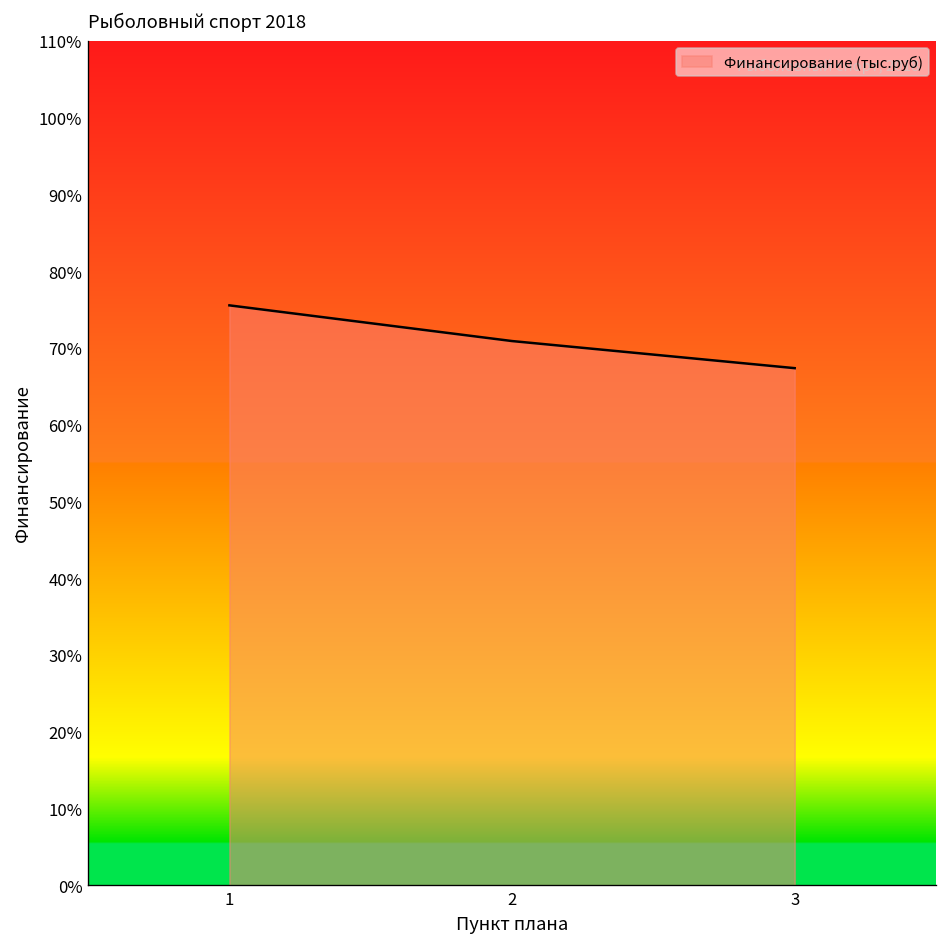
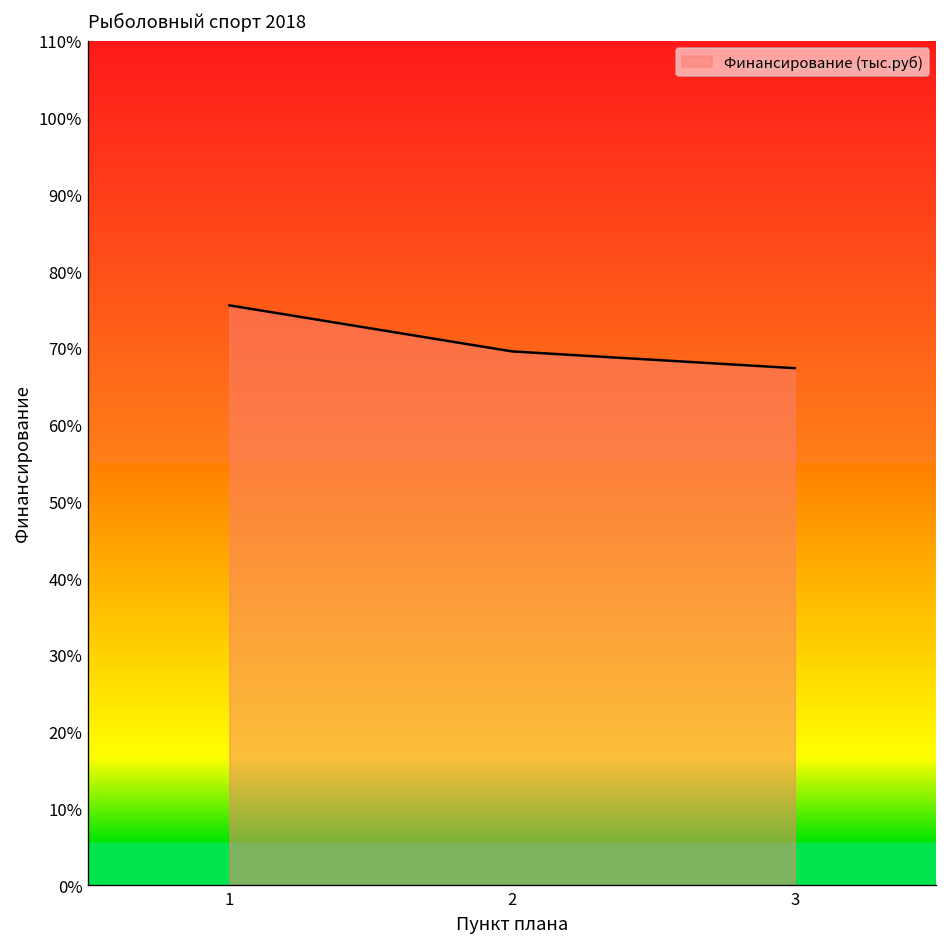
  {
    "1": "76%",
-   "2": "71%",
+   "2": "70%",
    "3": "67%"
  }
